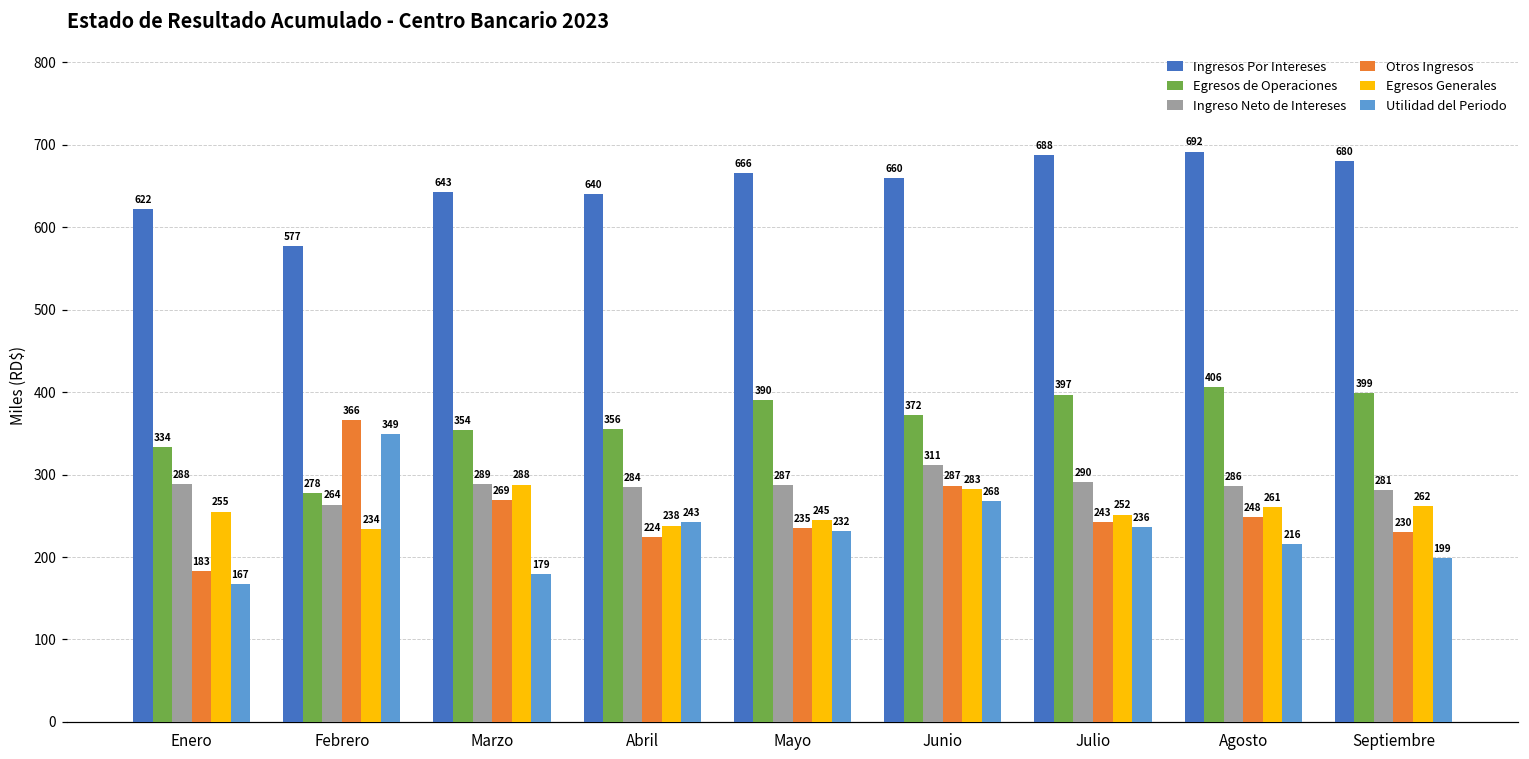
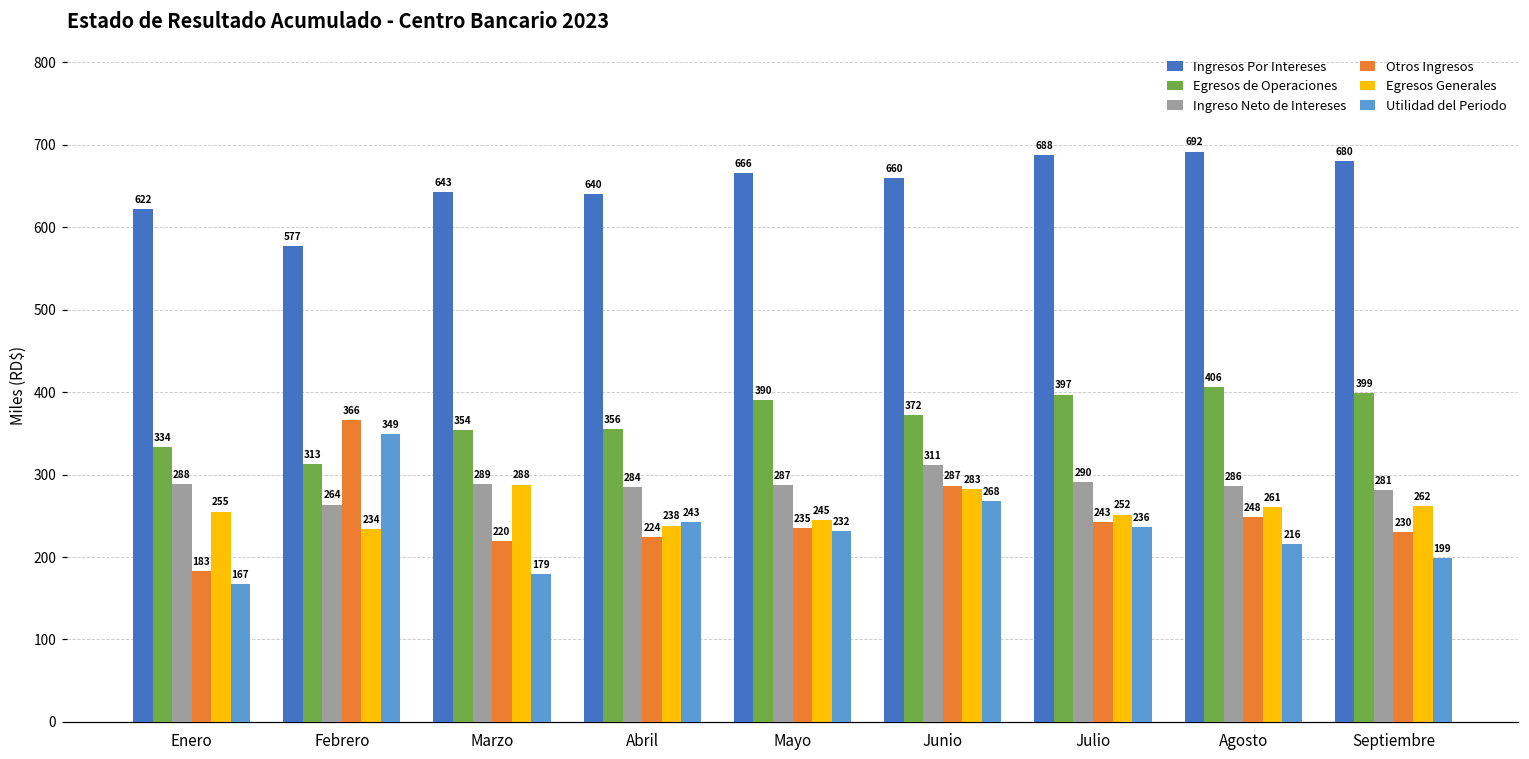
  {
    "Egresos de Operaciones": {
      "Enero": 334,
-     "Febrero": 278,
+     "Febrero": 313,
      "Marzo": 354,
      "Abril": 356,
      "Mayo": 390,
      "Junio": 372,
      "Julio": 397,
      "Agosto": 406,
      "Septiembre": 399
    },
    "Ingreso Neto de Intereses": {
      "Enero": 288,
      "Febrero": 264,
      "Marzo": 289,
      "Abril": 284,
      "Mayo": 287,
      "Junio": 311,
      "Julio": 290,
      "Agosto": 286,
      "Septiembre": 281
    },
    "Otros Ingresos": {
      "Enero": 183,
      "Febrero": 366,
-     "Marzo": 269,
+     "Marzo": 220,
      "Abril": 224,
      "Mayo": 235,
      "Junio": 287,
      "Julio": 243,
      "Agosto": 248,
      "Septiembre": 230
    },
    "Egresos Generales": {
      "Enero": 255,
      "Febrero": 234,
      "Marzo": 288,
      "Abril": 238,
      "Mayo": 245,
      "Junio": 283,
      "Julio": 252,
      "Agosto": 261,
      "Septiembre": 262
    }
  }
